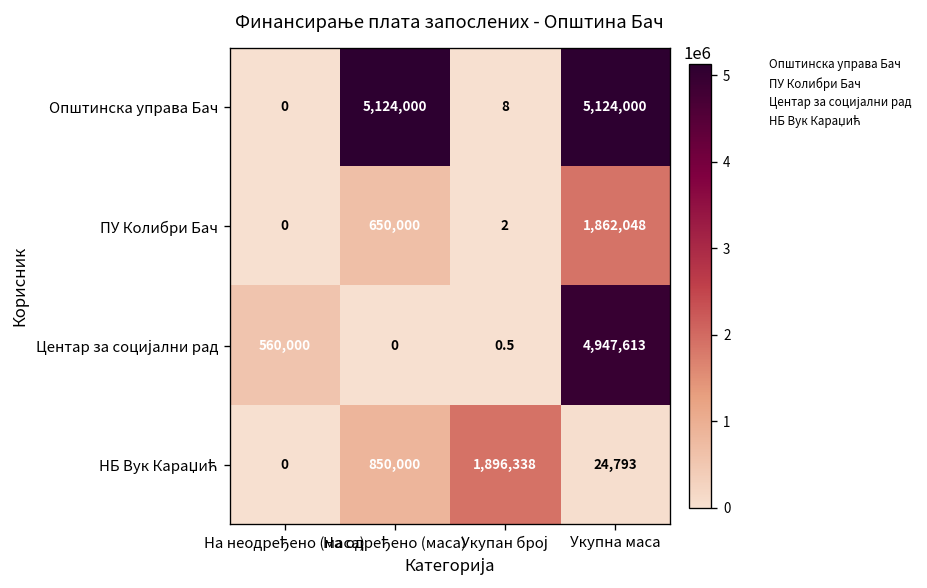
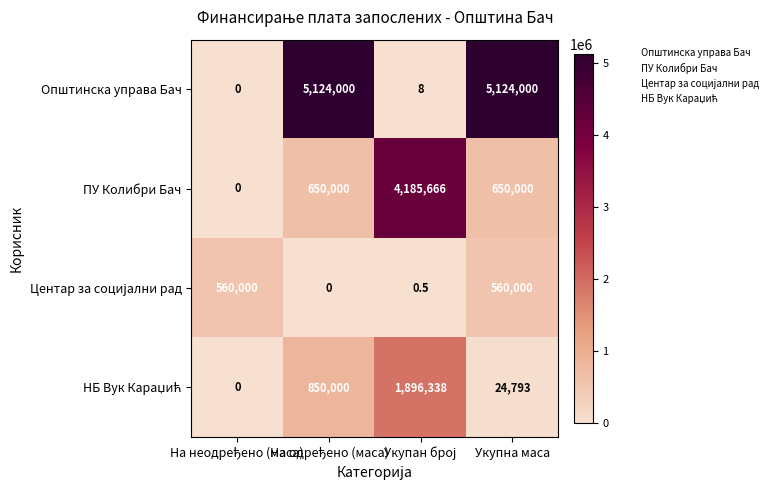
  {
    "Општинска управа Бач": {
      "Укупан број": "8",
      "Укупна маса": "5,124,000"
    },
    "ПУ Колибри Бач": {
-     "Укупан број": "2",
-     "Укупна маса": "1,862,048"
+     "Укупан број": "4,185,666",
+     "Укупна маса": "650,000"
    },
    "Центар за социјални рад": {
      "Укупан број": "0.5",
-     "Укупна маса": "4,947,613"
+     "Укупна маса": "560,000"
    },
    "НБ Вук Караџић": {
      "Укупан број": "1,896,338",
      "Укупна маса": "24,793"
    }
  }
